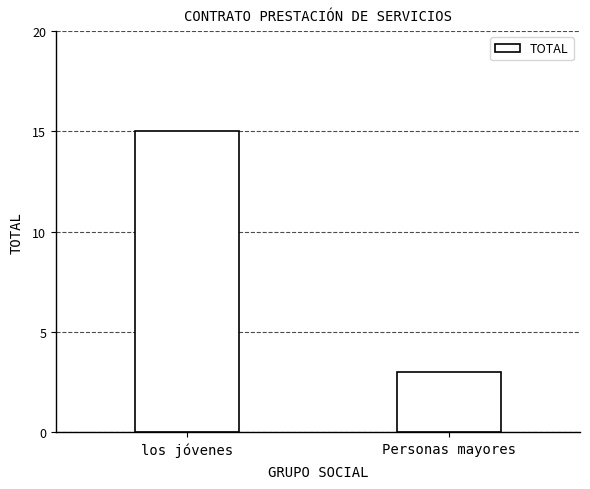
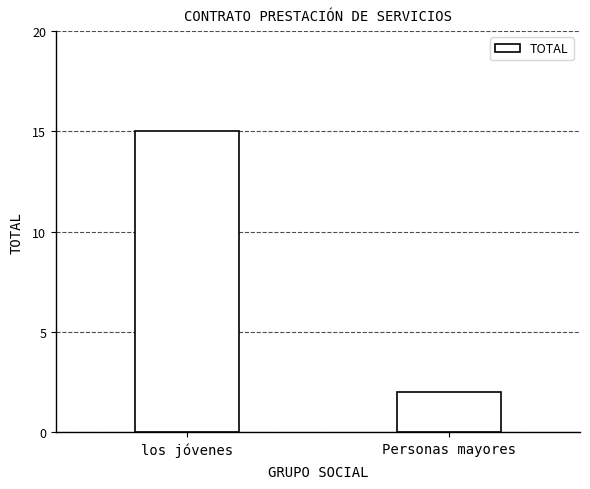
  {
    "los jóvenes": 15,
-   "Personas mayores": 3
+   "Personas mayores": 2
  }
